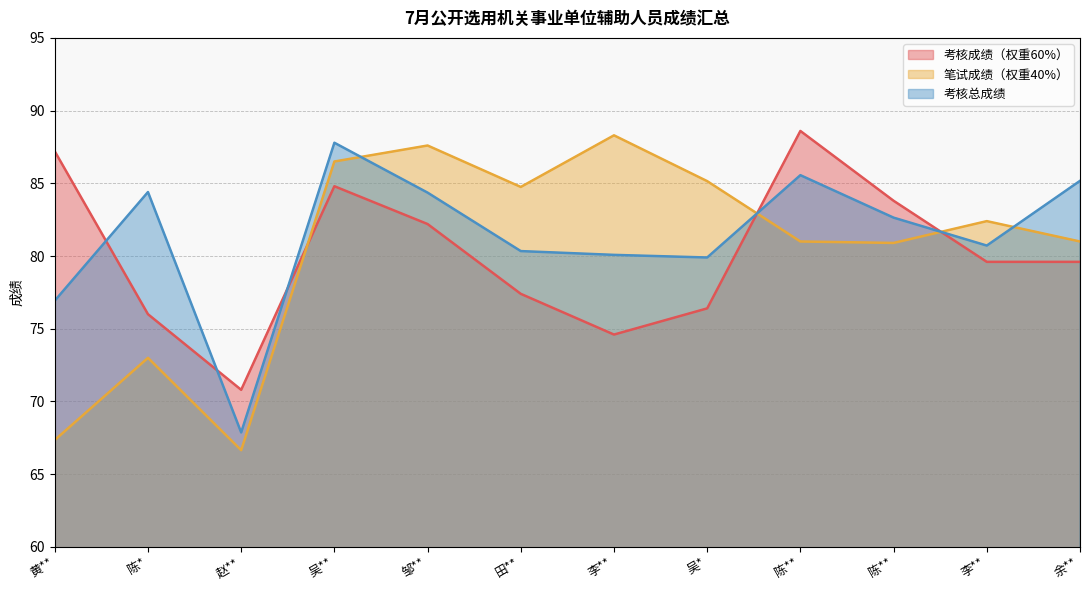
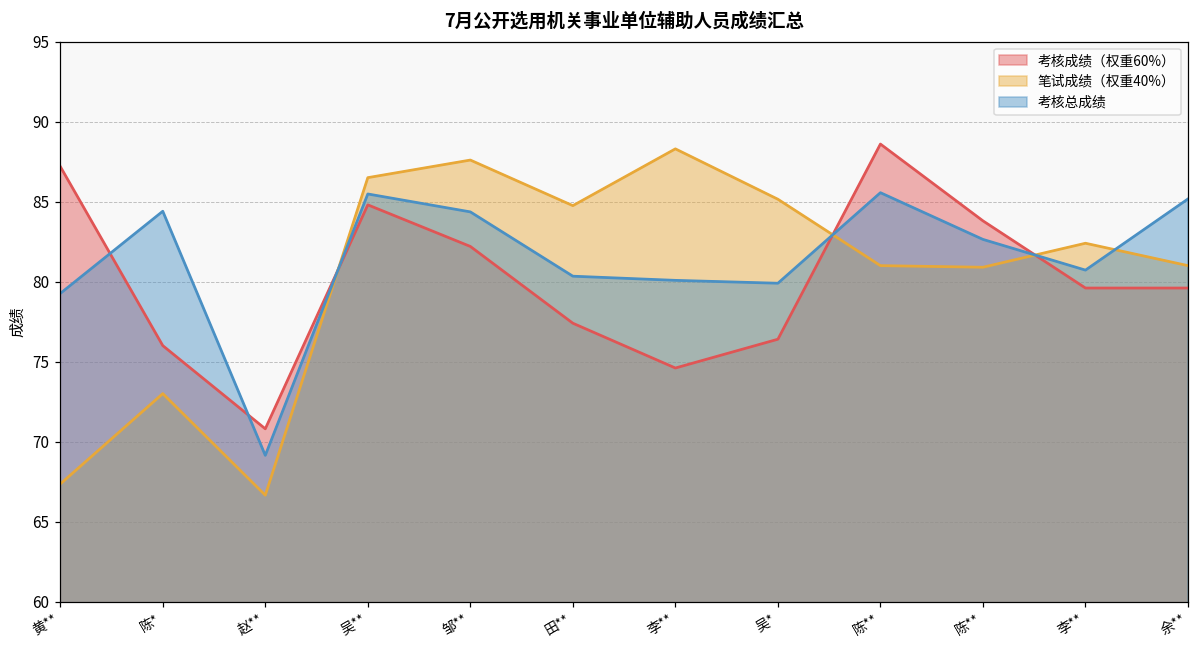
  {
    "考核总成绩": {
-     "黄**": 76.9,
+     "黄**": 79.3,
      "陈*": 84.4,
-     "赵**": 67.9,
-     "吴**": 87.8,
+     "赵**": 69.1,
+     "吴**": 85.5,
      "邹**": 84.4,
      "田**": 80.3,
      "吴*": 79.9,
      "余**": 85.2
    }
  }
